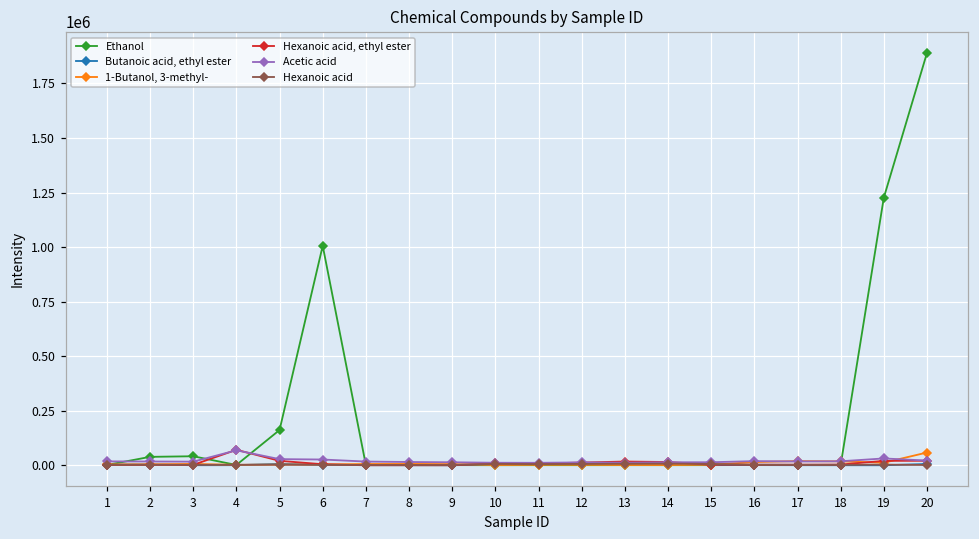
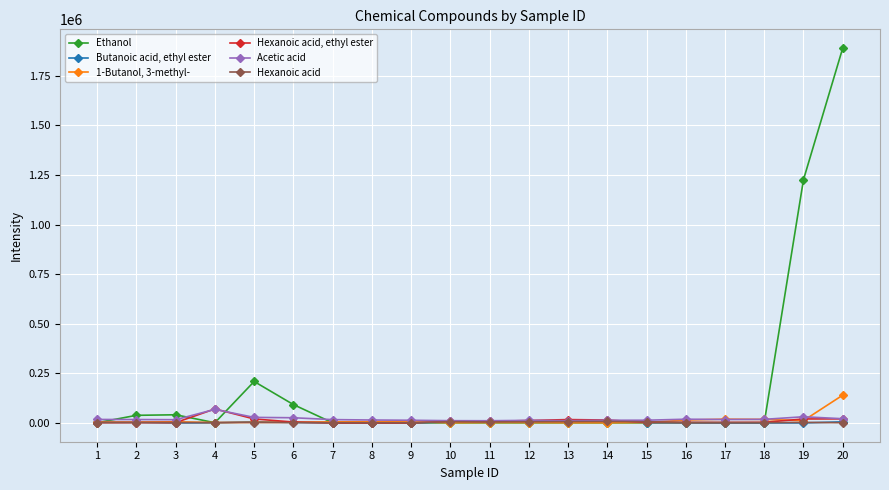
  {
    "Ethanol": {
      "2": 40000,
      "3": 40000,
-     "5": 160000,
-     "6": 1010000,
+     "5": 210000,
+     "6": 90000,
      "19": 1230000,
      "20": 1890000
    },
    "1-Butanol, 3-methyl-": {
-     "20": 60000
+     "20": 140000
    },
    "Acetic acid": {
      "1": 20000,
      "2": 20000,
      "6": 30000
    }
  }
